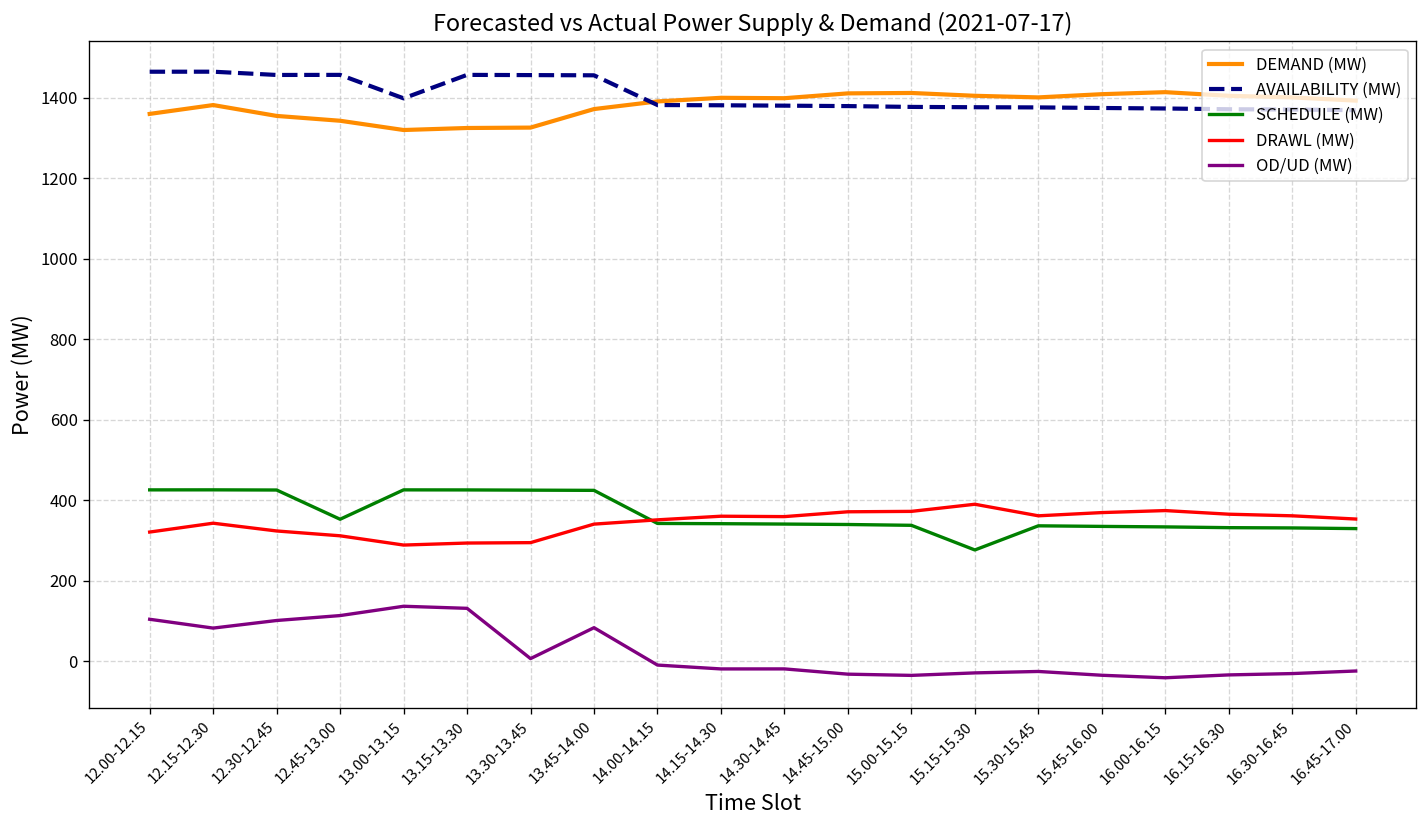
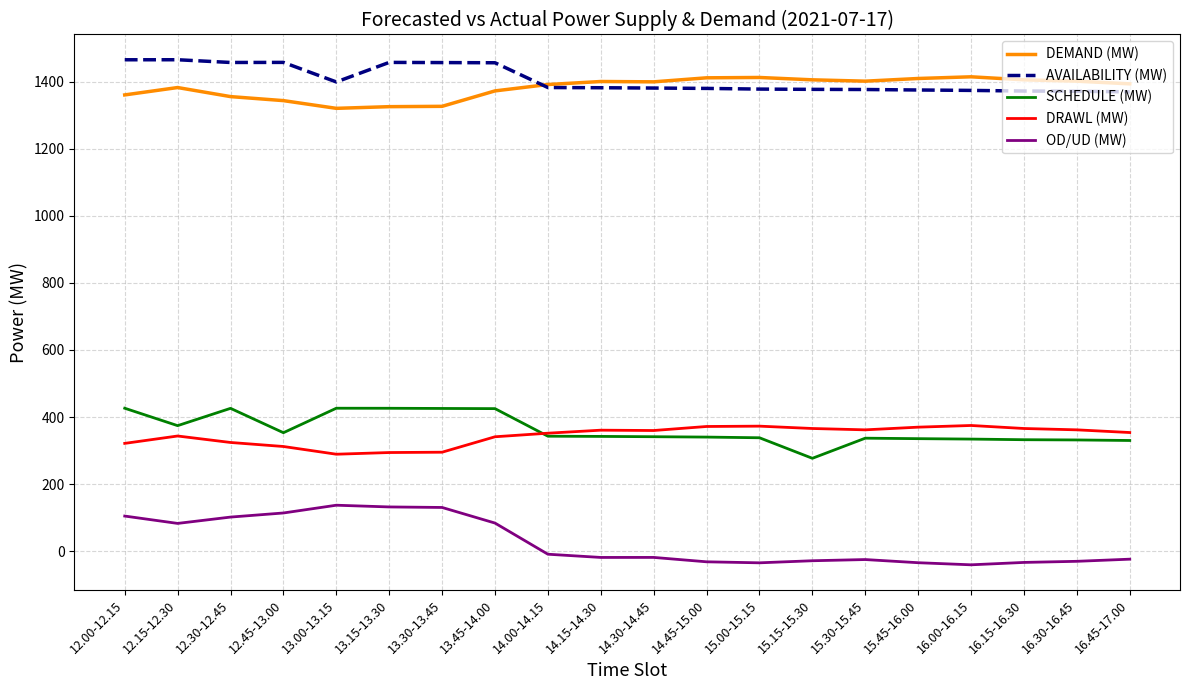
  {
    "DEMAND (MW)": {
      "12.00-12.15": 1360,
      "12.15-12.30": 1380,
      "12.30-12.45": 1360,
      "12.45-13.00": 1340,
      "13.00-13.15": 1320,
      "13.15-13.30": 1330,
      "13.30-13.45": 1330,
      "13.45-14.00": 1370,
      "14.00-14.15": 1390,
      "14.15-14.30": 1400,
      "14.30-14.45": 1400,
      "14.45-15.00": 1410,
      "15.00-15.15": 1410,
      "15.15-15.30": 1410,
      "15.30-15.45": 1400,
      "15.45-16.00": 1410,
      "16.00-16.15": 1410
    },
    "AVAILABILITY (MW)": {
      "12.00-12.15": 1460,
      "12.15-12.30": 1460,
      "12.30-12.45": 1460,
      "12.45-13.00": 1460,
      "13.00-13.15": 1400,
      "13.15-13.30": 1460,
      "13.30-13.45": 1460,
      "13.45-14.00": 1460,
      "14.00-14.15": 1380,
      "14.15-14.30": 1380,
      "14.30-14.45": 1380,
      "14.45-15.00": 1380,
      "15.00-15.15": 1380,
      "15.15-15.30": 1380,
      "15.30-15.45": 1380,
      "15.45-16.00": 1370,
      "16.00-16.15": 1370
    },
    "SCHEDULE (MW)": {
      "12.00-12.15": 430,
-     "12.15-12.30": 430,
+     "12.15-12.30": 370,
      "12.30-12.45": 430,
      "12.45-13.00": 350,
      "13.00-13.15": 430,
      "13.15-13.30": 430,
      "13.30-13.45": 430,
      "13.45-14.00": 420,
      "14.00-14.15": 340,
      "14.15-14.30": 340,
      "14.30-14.45": 340,
      "14.45-15.00": 340,
      "15.00-15.15": 340,
      "15.15-15.30": 280,
      "15.30-15.45": 340,
      "15.45-16.00": 340,
      "16.00-16.15": 330,
      "16.15-16.30": 330,
      "16.30-16.45": 330,
      "16.45-17.00": 330
    },
    "DRAWL (MW)": {
      "12.00-12.15": 320,
      "12.15-12.30": 340,
      "12.30-12.45": 320,
      "12.45-13.00": 310,
      "13.00-13.15": 290,
      "13.15-13.30": 290,
      "13.30-13.45": 300,
      "13.45-14.00": 340,
      "14.00-14.15": 350,
      "14.15-14.30": 360,
      "14.30-14.45": 360,
      "14.45-15.00": 370,
      "15.00-15.15": 370,
-     "15.15-15.30": 390,
+     "15.15-15.30": 370,
      "15.30-15.45": 360,
      "15.45-16.00": 370,
      "16.00-16.15": 370,
      "16.15-16.30": 370,
      "16.30-16.45": 360,
      "16.45-17.00": 350
    },
    "OD/UD (MW)": {
      "12.00-12.15": 100,
      "12.15-12.30": 80,
      "12.30-12.45": 100,
      "12.45-13.00": 110,
      "13.00-13.15": 140,
      "13.15-13.30": 130,
-     "13.30-13.45": 10,
+     "13.30-13.45": 130,
      "13.45-14.00": 80,
      "14.00-14.15": -10,
      "14.15-14.30": -20,
      "14.30-14.45": -20,
      "14.45-15.00": -30,
      "15.00-15.15": -30,
      "15.15-15.30": -30,
      "15.30-15.45": -20,
      "15.45-16.00": -30,
      "16.00-16.15": -40,
      "16.15-16.30": -30,
      "16.30-16.45": -30,
      "16.45-17.00": -20
    }
  }
